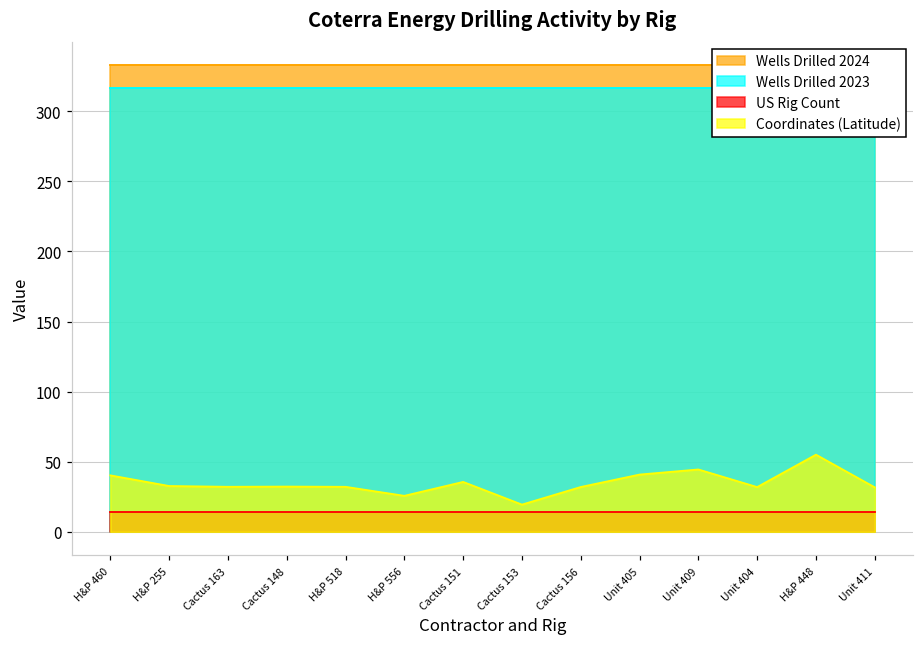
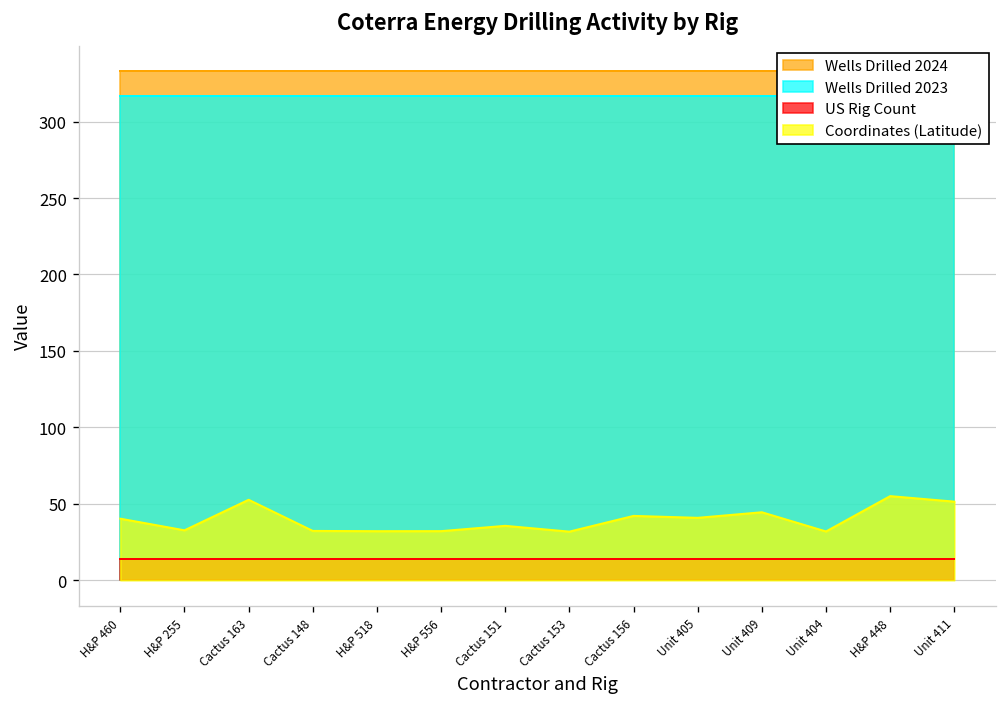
  {
    "Wells Drilled 2024": {
      "H&P 460": 333,
      "H&P 255": 333,
      "Cactus 163": 333,
      "Cactus 148": 333,
      "H&P 518": 333,
      "H&P 556": 333,
      "Cactus 151": 333,
      "Cactus 153": 333,
      "Cactus 156": 333,
      "Unit 405": 333,
      "Unit 409": 333
    },
    "Wells Drilled 2023": {
      "H&P 460": 317,
      "H&P 255": 317,
      "Cactus 163": 317,
      "Cactus 148": 317,
      "H&P 518": 317,
      "H&P 556": 317,
      "Cactus 151": 317,
      "Cactus 153": 317,
      "Cactus 156": 317,
      "Unit 405": 317,
      "Unit 409": 317
    },
    "US Rig Count": {
      "H&P 460": 14,
      "H&P 255": 14,
      "Cactus 163": 14,
      "Cactus 148": 14,
      "H&P 518": 14,
      "H&P 556": 14,
      "Cactus 151": 14,
      "Cactus 153": 14,
      "Cactus 156": 14,
      "Unit 405": 14,
      "Unit 409": 14,
      "Unit 404": 14,
      "H&P 448": 14,
      "Unit 411": 14
    },
    "Coordinates (Latitude)": {
      "H&P 460": 40,
      "H&P 255": 33,
-     "Cactus 163": 32,
+     "Cactus 163": 53,
      "Cactus 148": 32,
      "H&P 518": 32,
-     "H&P 556": 26,
+     "H&P 556": 32,
      "Cactus 151": 36,
-     "Cactus 153": 19,
-     "Cactus 156": 32,
+     "Cactus 153": 32,
+     "Cactus 156": 42,
      "Unit 405": 41,
      "Unit 409": 44,
      "Unit 404": 32,
      "H&P 448": 55,
-     "Unit 411": 32
+     "Unit 411": 51
    }
  }
